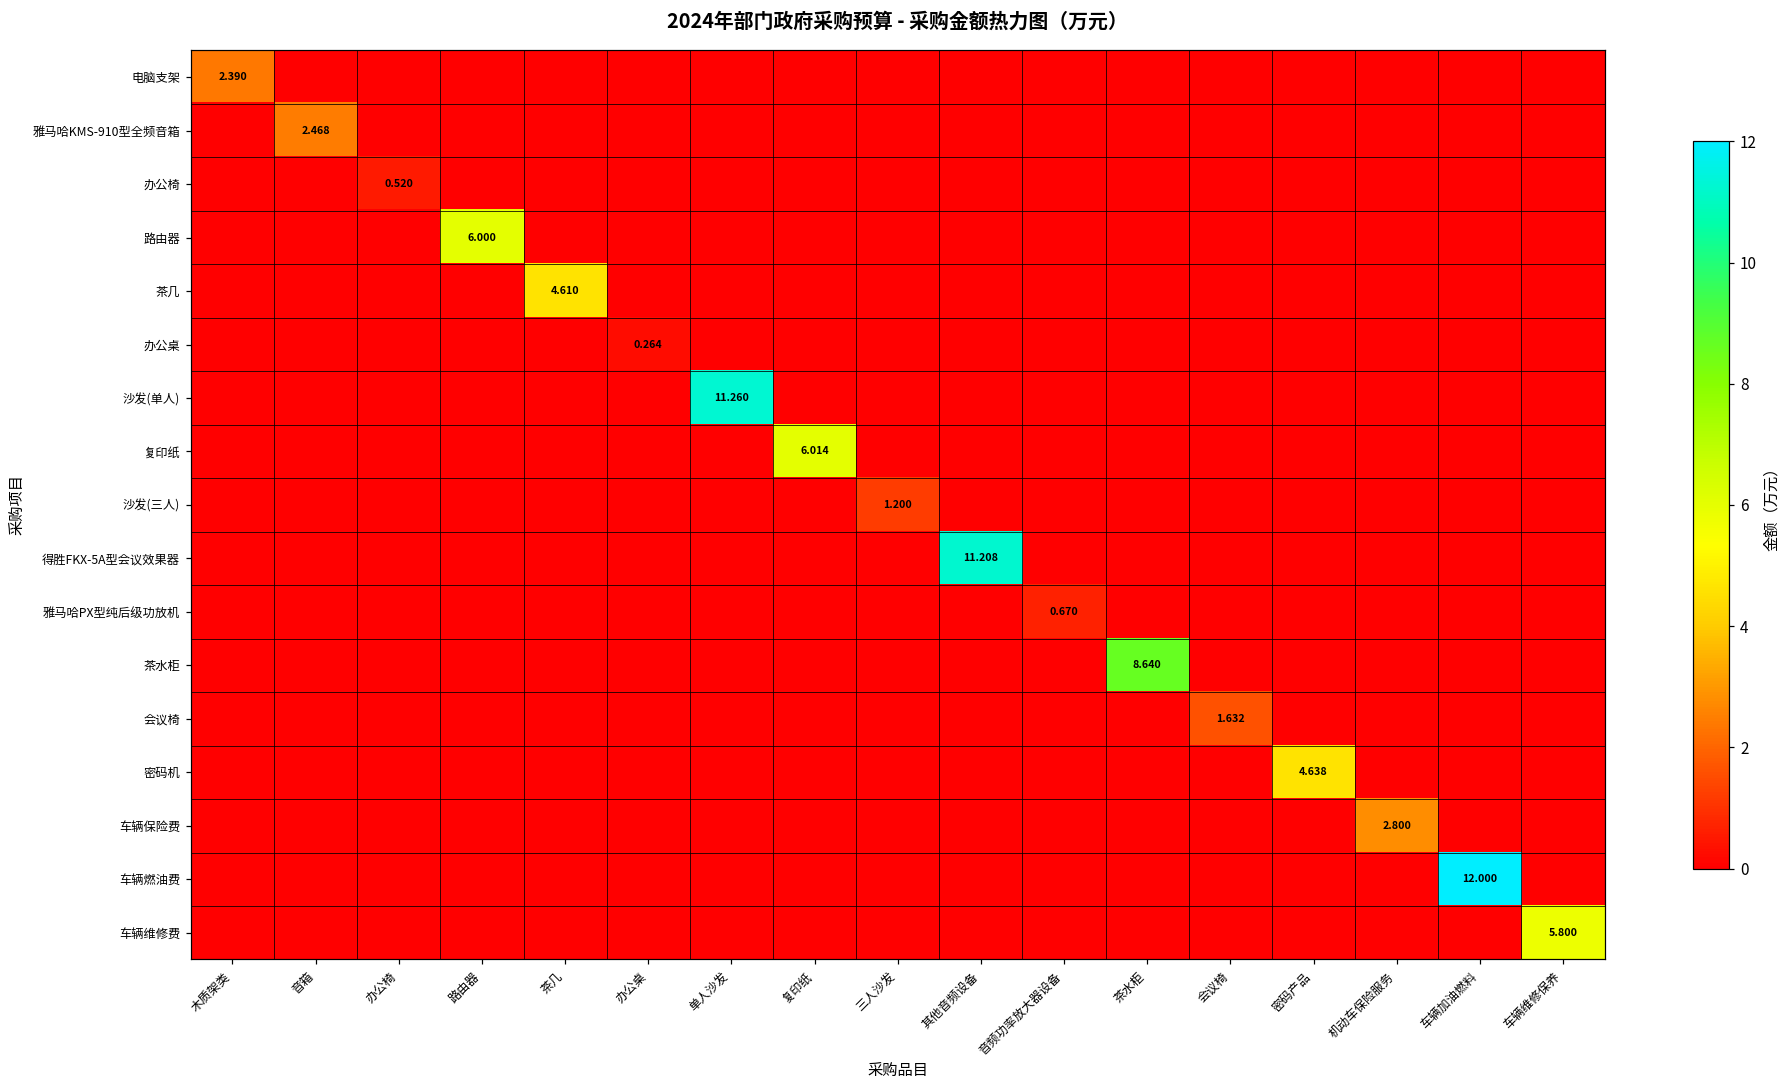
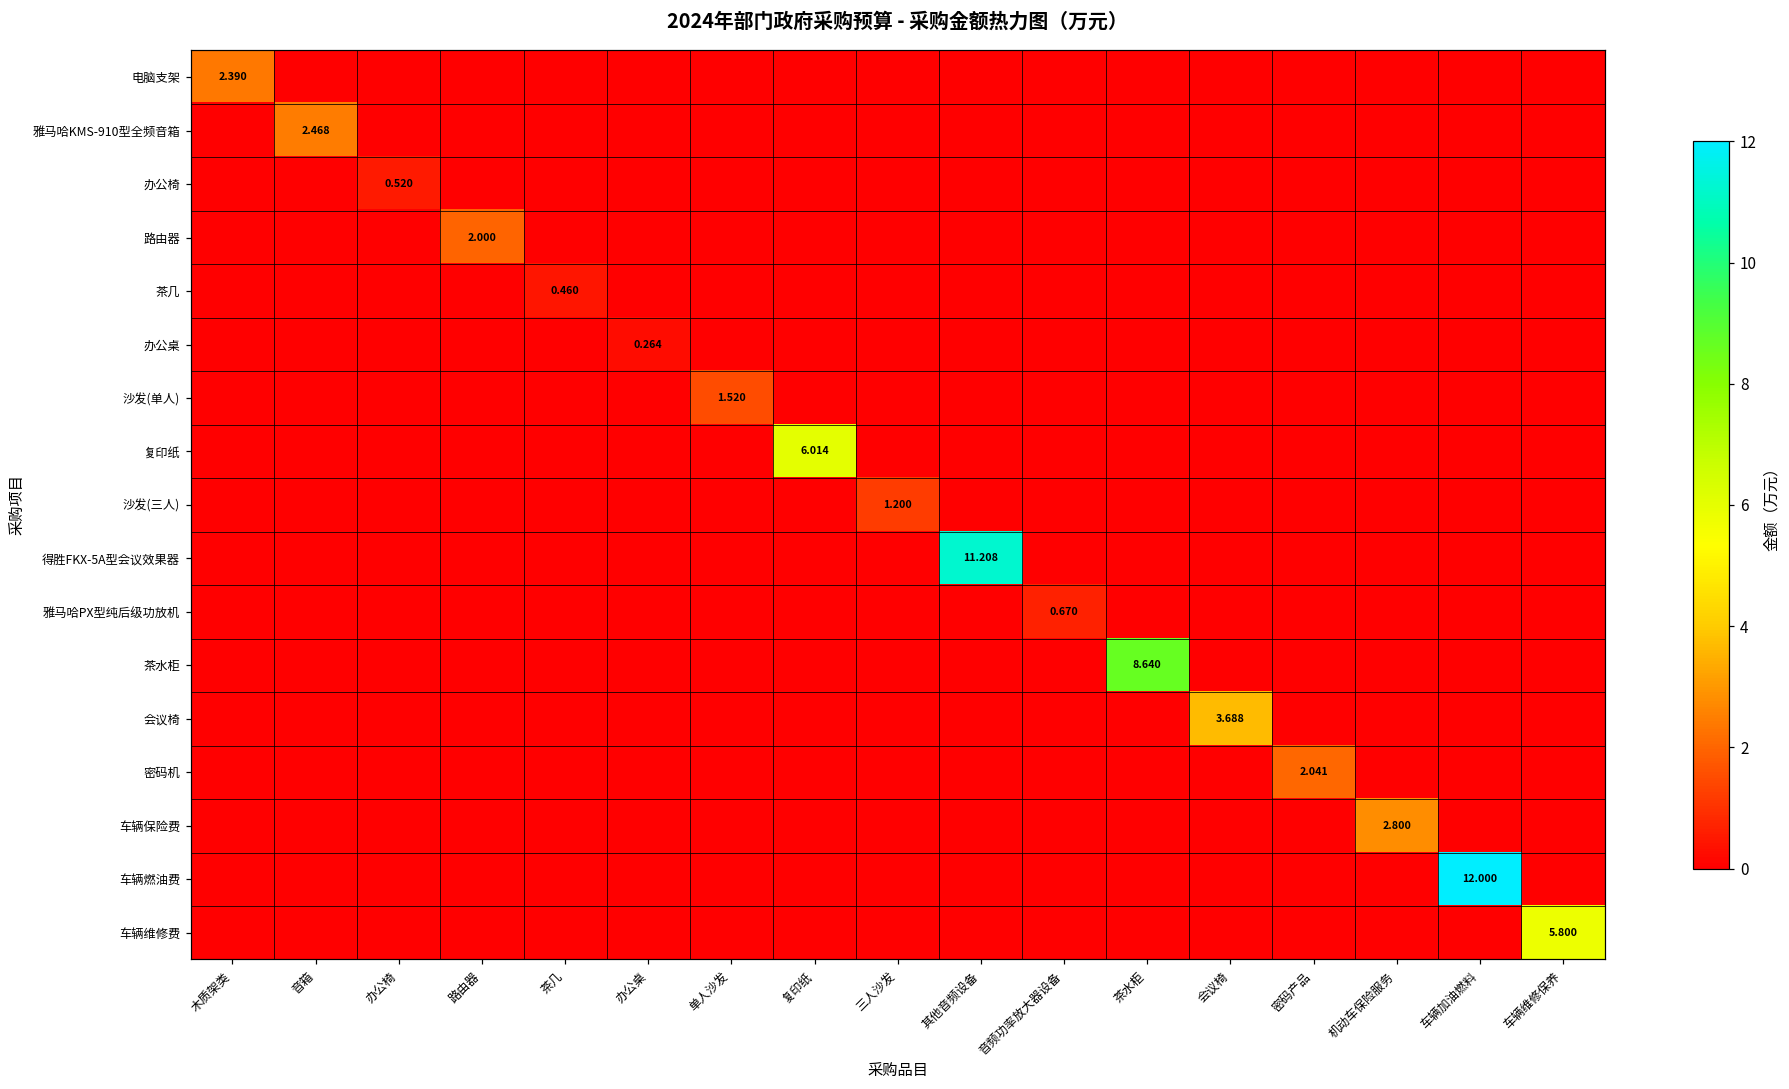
  {
    "电脑支架": {
      "木质架类": 2.390
    },
    "雅马哈KMS-910型全频音箱": {
      "音箱": 2.468
    },
    "办公椅": {
      "办公椅": 0.520
    },
    "路由器": {
-     "路由器": 6.000
+     "路由器": 2.000
    },
    "茶几": {
-     "茶几": 4.610
+     "茶几": 0.460
    },
    "办公桌": {
      "办公桌": 0.264
    },
    "沙发(单人)": {
-     "单人沙发": 11.260
+     "单人沙发": 1.520
    },
    "复印纸": {
      "复印纸": 6.014
    },
    "沙发(三人)": {
      "三人沙发": 1.200
    },
    "得胜FKX-5A型会议效果器": {
      "其他音频设备": 11.208
    },
    "雅马哈PX型纯后级功放机": {
      "音频功率放大器设备": 0.670
    },
    "茶水柜": {
      "茶水柜": 8.640
    },
    "会议椅": {
-     "会议椅": 1.632
+     "会议椅": 3.688
    },
    "密码机": {
-     "密码产品": 4.638
+     "密码产品": 2.041
    },
    "车辆保险费": {
      "机动车保险服务": 2.800
    },
    "车辆燃油费": {
      "车辆加油燃料": 12.000
    },
    "车辆维修费": {
      "车辆维修保养": 5.800
    }
  }
